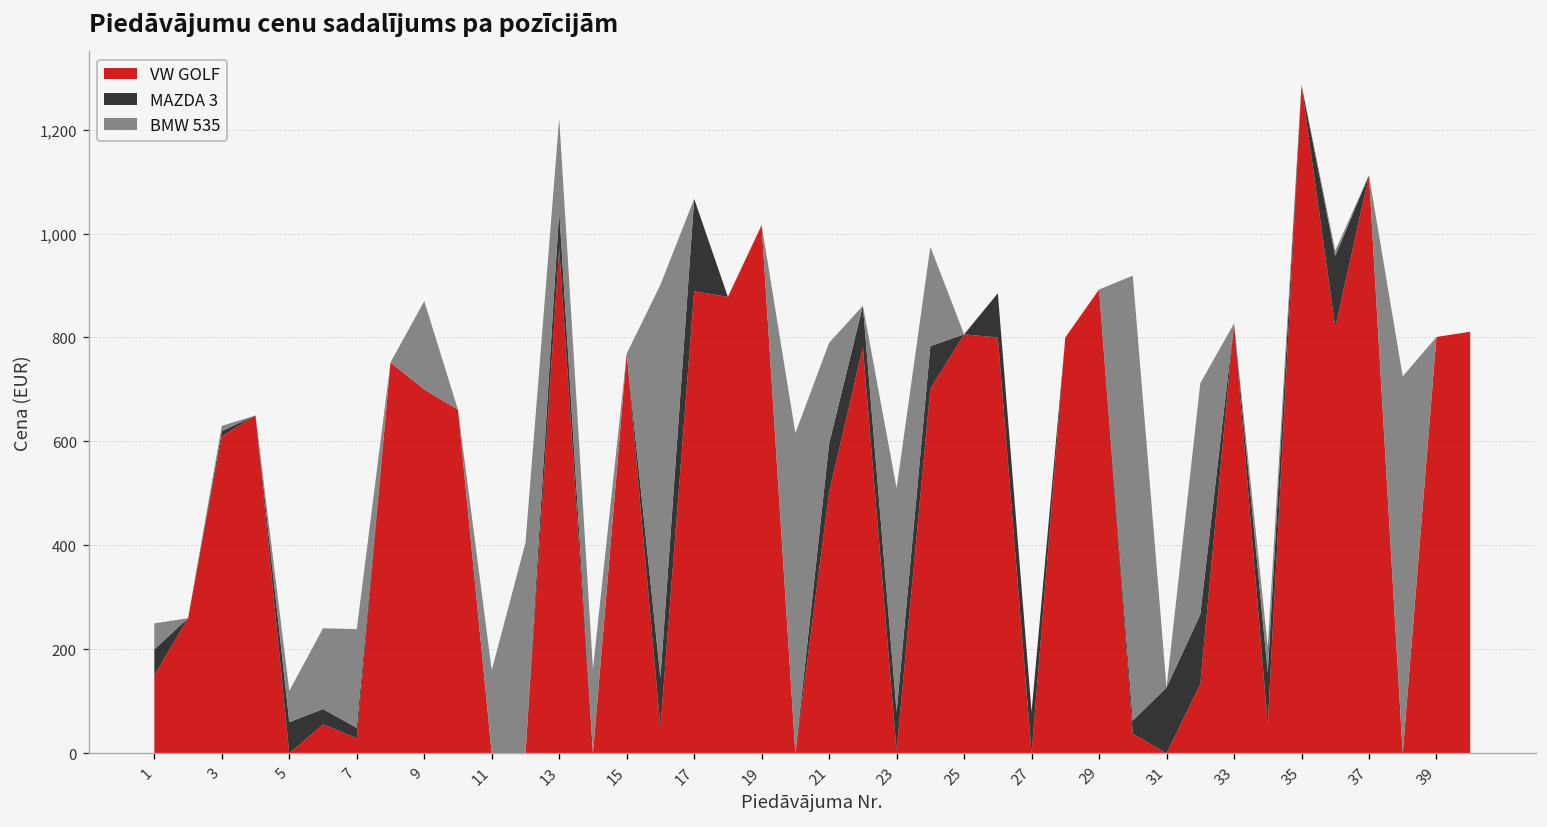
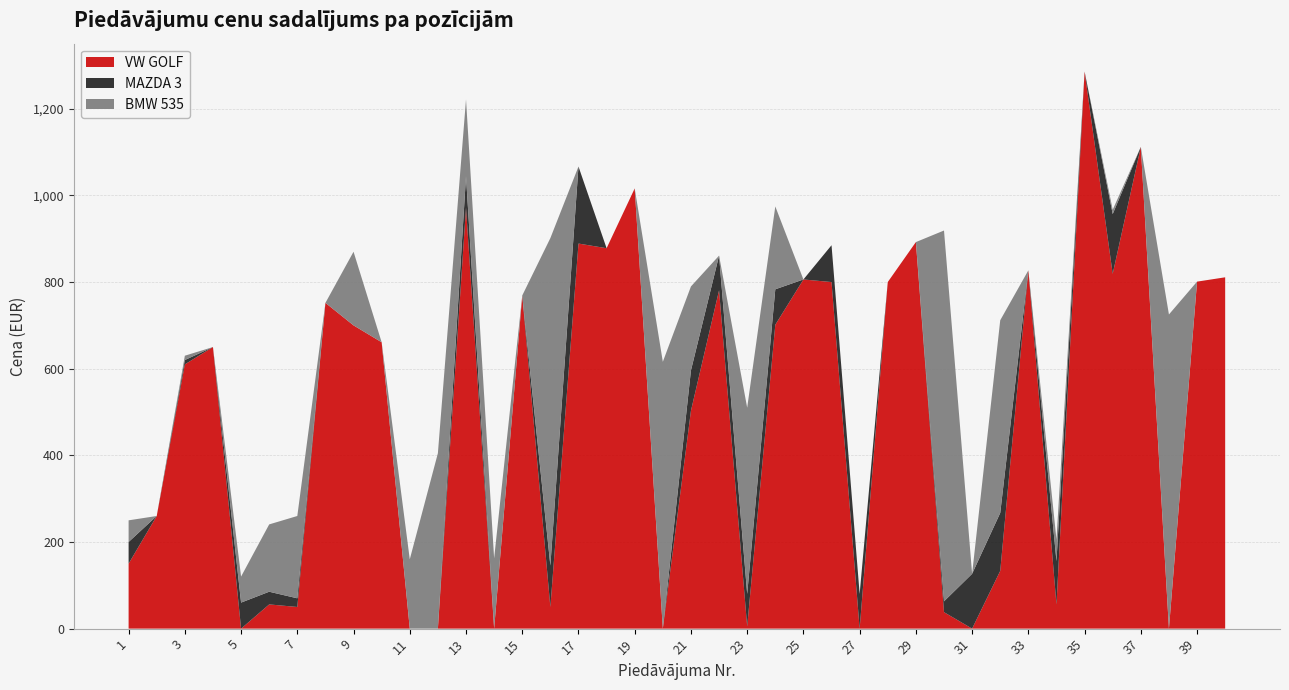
  {
    "VW GOLF": {
      "1": 150,
      "3": 610,
      "5": 0,
-     "7": 30,
+     "7": 50,
      "13": 970,
      "17": 890,
      "21": 500,
      "27": 0,
      "31": 0
    },
    "MAZDA 3": {
      "1": 50,
      "3": 10,
      "5": 60,
      "7": 20,
      "13": 70,
      "21": 90,
      "23": 80
    },
    "BMW 535": {
      "1": 50,
      "3": 10,
      "5": 60,
      "7": 190,
      "9": 170,
      "11": 160,
      "13": 180,
      "21": 190,
      "23": 430
    }
  }
